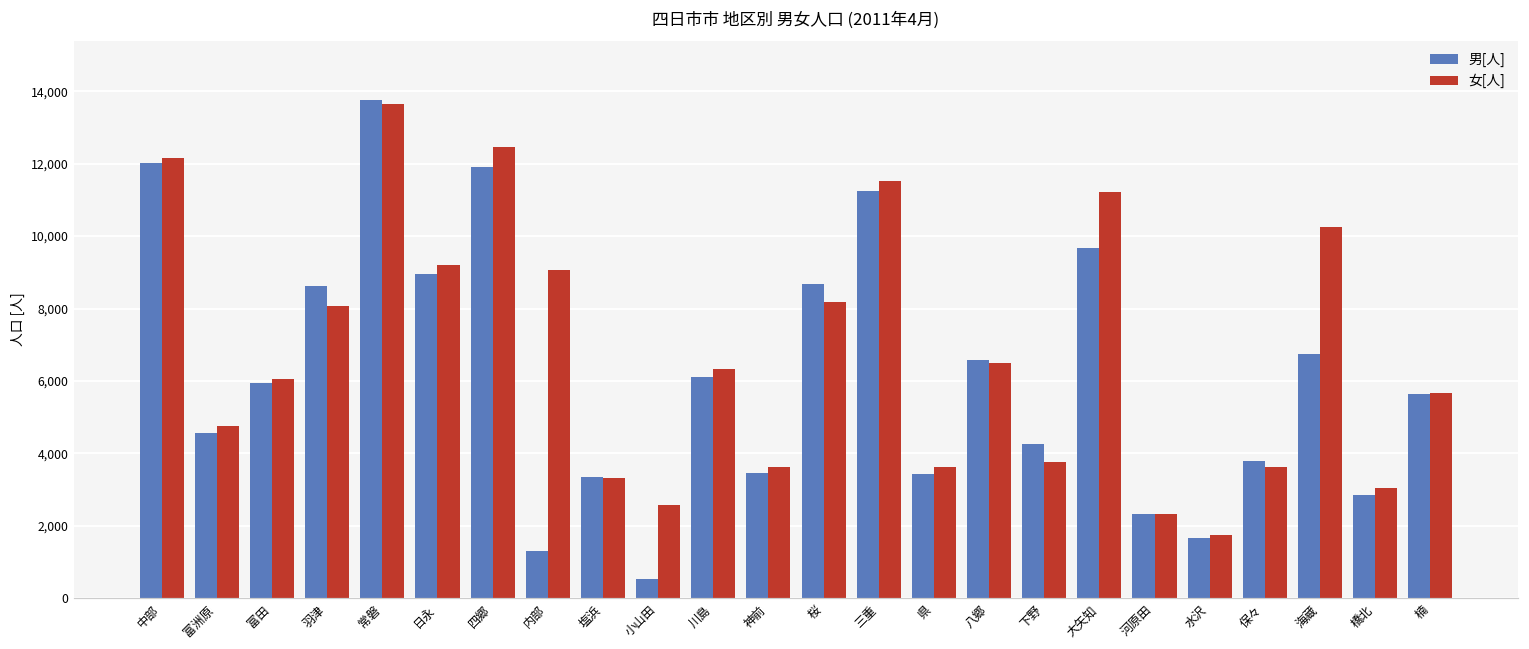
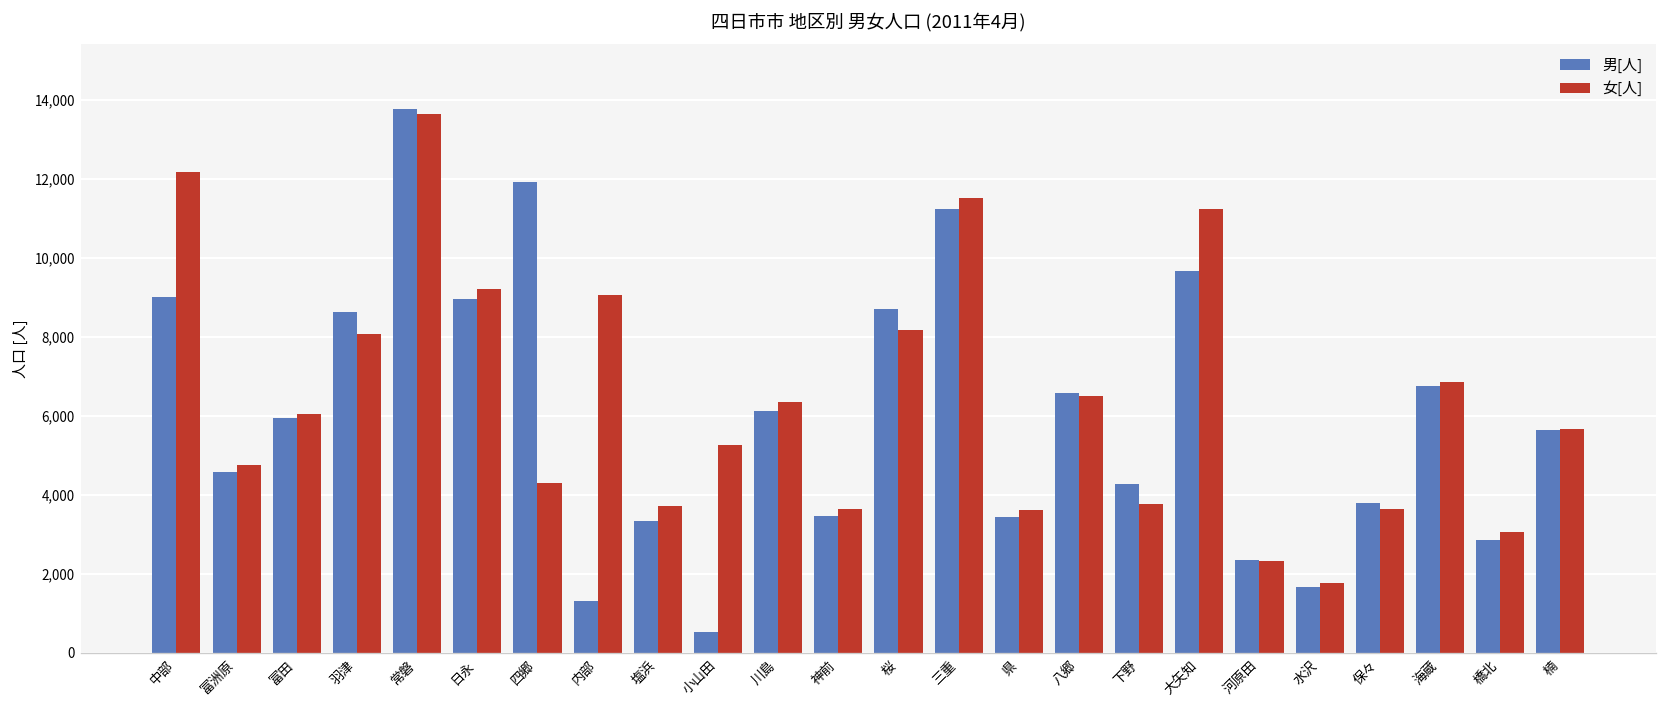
  {
    "男[人]": {
-     "中部": "12,000",
+     "中部": "9,000",
      "富洲原": "4,600",
      "富田": "5,900",
      "羽津": "8,600",
      "常磐": "13,700",
      "日永": "9,000",
      "四郷": "11,900",
      "内部": "1,300",
      "塩浜": "3,300",
      "小山田": "500",
      "川島": "6,100",
      "神前": "3,500",
      "桜": "8,700",
      "三重": "11,200",
      "県": "3,400",
      "八郷": "6,600",
      "下野": "4,300",
      "大矢知": "9,700",
      "河原田": "2,300",
      "水沢": "1,700",
      "保々": "3,800",
      "海蔵": "6,700",
      "橋北": "2,900",
      "楠": "5,600"
    },
    "女[人]": {
      "中部": "12,200",
      "富洲原": "4,800",
      "富田": "6,000",
      "羽津": "8,100",
      "常磐": "13,600",
      "日永": "9,200",
-     "四郷": "12,500",
+     "四郷": "4,300",
      "内部": "9,100",
-     "塩浜": "3,300",
-     "小山田": "2,600",
+     "塩浜": "3,700",
+     "小山田": "5,300",
      "川島": "6,300",
      "神前": "3,600",
      "桜": "8,200",
      "三重": "11,500",
      "県": "3,600",
      "八郷": "6,500",
      "下野": "3,800",
      "大矢知": "11,200",
      "河原田": "2,300",
      "水沢": "1,800",
      "保々": "3,600",
-     "海蔵": "10,300",
+     "海蔵": "6,800",
      "橋北": "3,100",
      "楠": "5,700"
    }
  }
